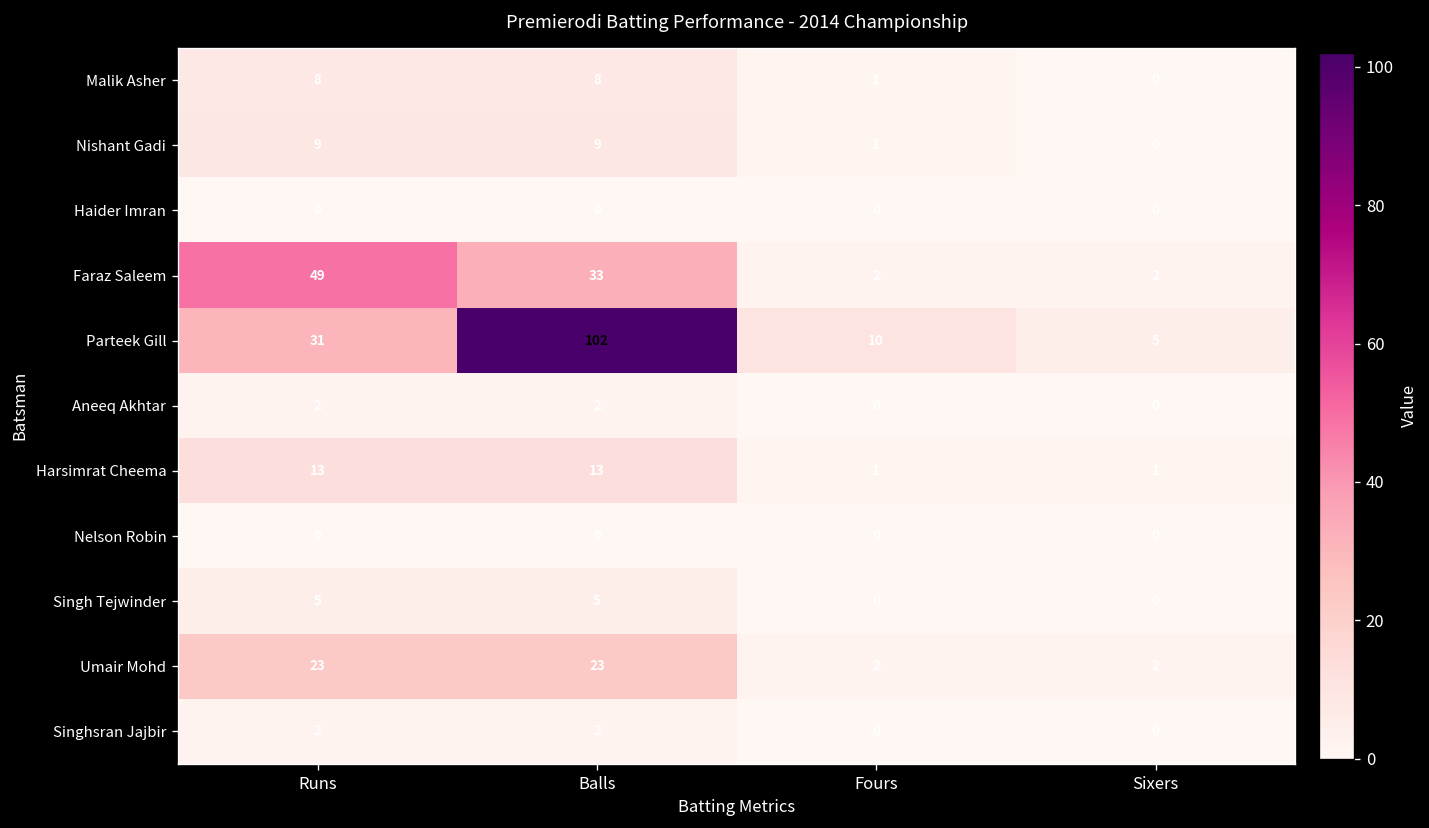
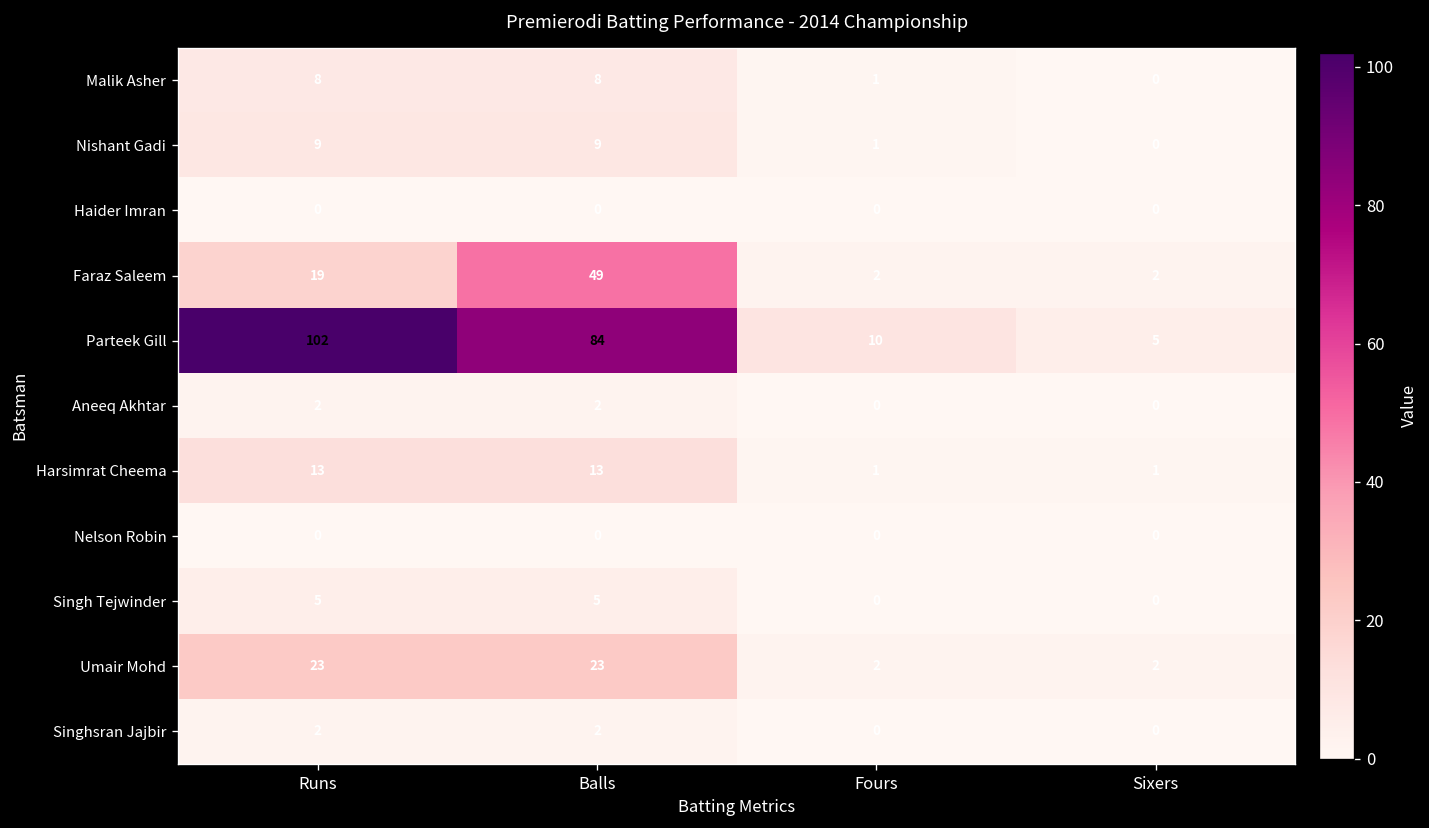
  {
    "Faraz Saleem": {
-     "Runs": 49,
-     "Balls": 33
+     "Runs": 19,
+     "Balls": 49
    },
    "Parteek Gill": {
-     "Runs": 31,
-     "Balls": 102
+     "Runs": 102,
+     "Balls": 84
    },
    "Umair Mohd": {
      "Runs": 23,
      "Balls": 23
    }
  }
